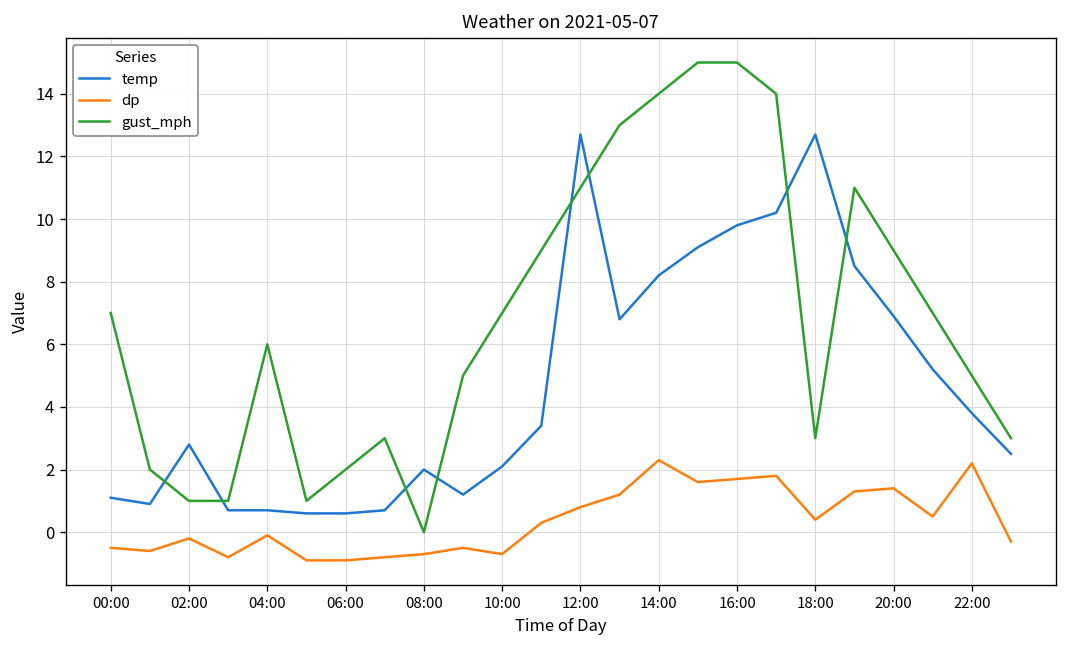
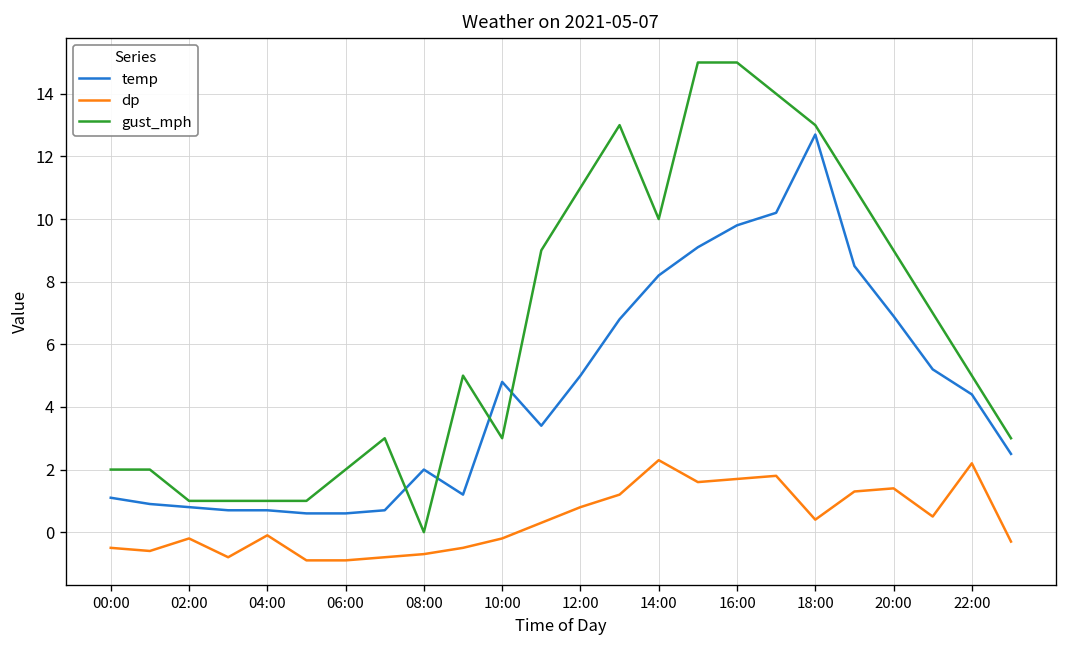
  {
    "temp": {
      "00:00": 1.1,
-     "02:00": 2.8,
+     "02:00": 0.8,
      "04:00": 0.7,
      "06:00": 0.6,
      "08:00": 2.0,
-     "10:00": 2.1,
-     "12:00": 12.7,
+     "10:00": 4.8,
+     "12:00": 5.0,
      "14:00": 8.2,
      "16:00": 9.8,
      "18:00": 12.7,
      "20:00": 6.9,
-     "22:00": 3.8
+     "22:00": 4.4
    },
    "dp": {
      "00:00": -0.5,
      "02:00": -0.2,
      "04:00": -0.1,
      "06:00": -0.9,
      "08:00": -0.7,
-     "10:00": -0.7,
+     "10:00": -0.2,
      "12:00": 0.8,
      "14:00": 2.3,
      "16:00": 1.7,
      "18:00": 0.4,
      "20:00": 1.4,
      "22:00": 2.2
    },
    "gust_mph": {
-     "00:00": 7,
+     "00:00": 2,
      "02:00": 1,
-     "04:00": 6,
+     "04:00": 1,
      "06:00": 2,
      "08:00": 0,
-     "10:00": 7,
+     "10:00": 3,
      "12:00": 11,
-     "14:00": 14,
+     "14:00": 10,
      "16:00": 15,
-     "18:00": 3,
+     "18:00": 13,
      "20:00": 9,
      "22:00": 5
    }
  }
